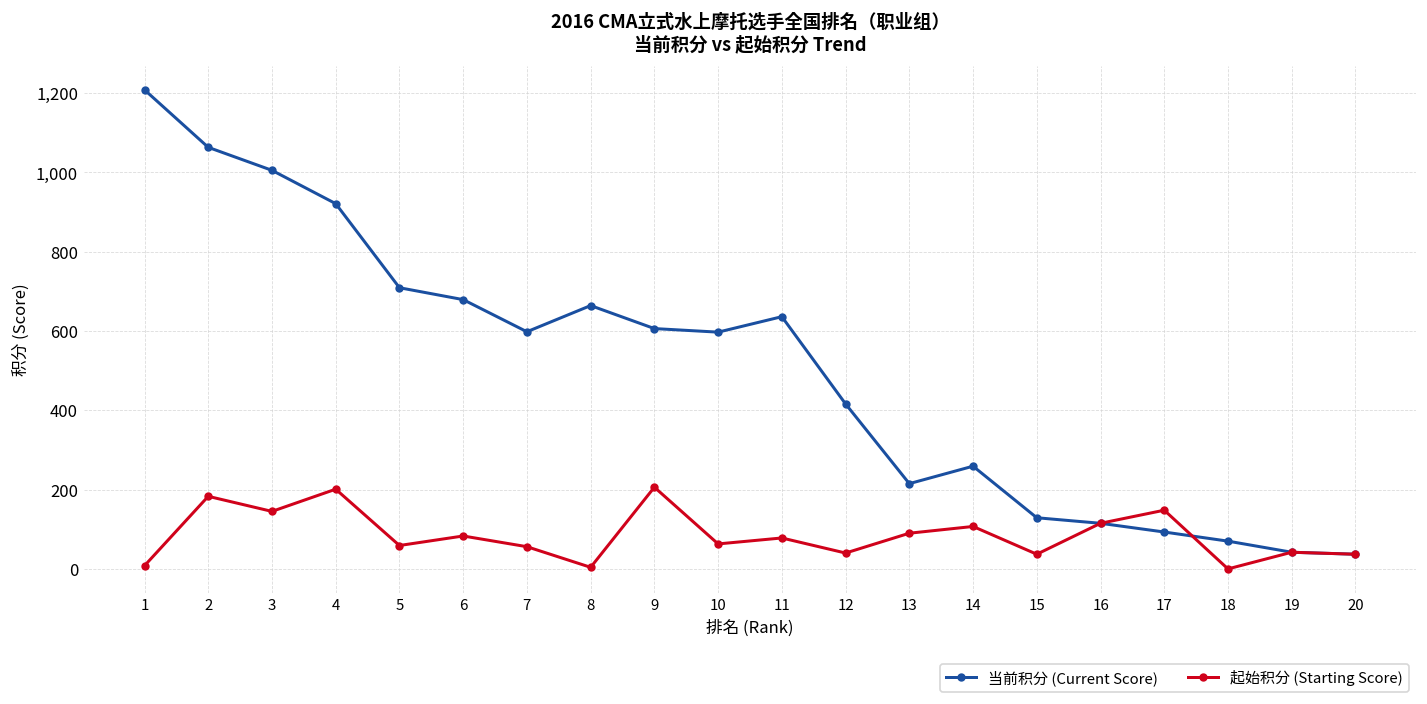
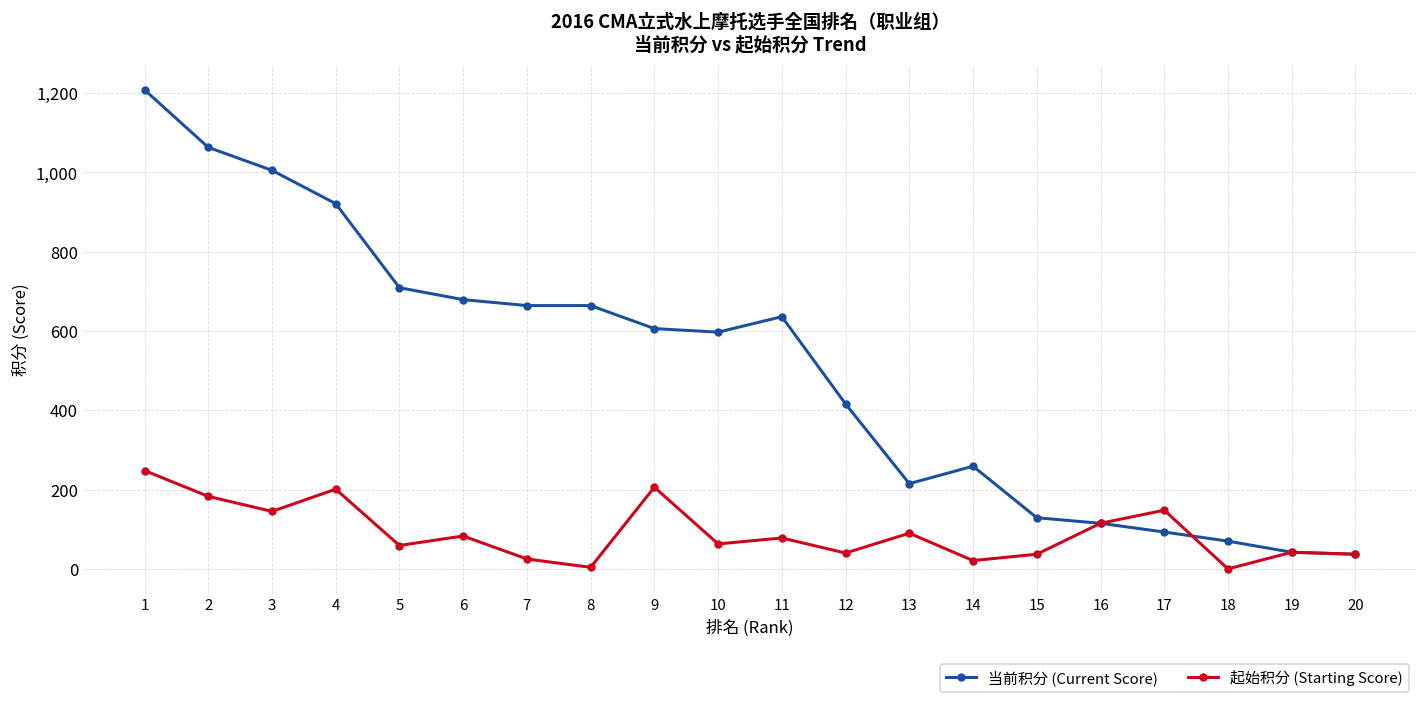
  {
    "当前积分 (Current Score)": {
      "1": "1,210",
      "2": "1,060",
      "3": "1,010",
      "4": "920",
      "5": "710",
      "6": "680",
-     "7": "600",
+     "7": "660",
      "8": "660",
      "9": "610",
      "10": "600",
      "11": "640",
      "12": "420",
      "13": "220",
      "14": "260",
      "15": "130",
      "17": "90",
      "18": "70"
    },
    "起始积分 (Starting Score)": {
-     "1": "10",
+     "1": "250",
      "2": "180",
      "3": "150",
      "4": "200",
      "5": "60",
      "6": "80",
-     "7": "60",
+     "7": "30",
      "8": "0",
      "9": "210",
      "10": "60",
      "11": "80",
      "12": "40",
      "13": "90",
-     "14": "110",
+     "14": "20",
      "15": "40",
      "17": "150",
      "18": "0"
    }
  }
